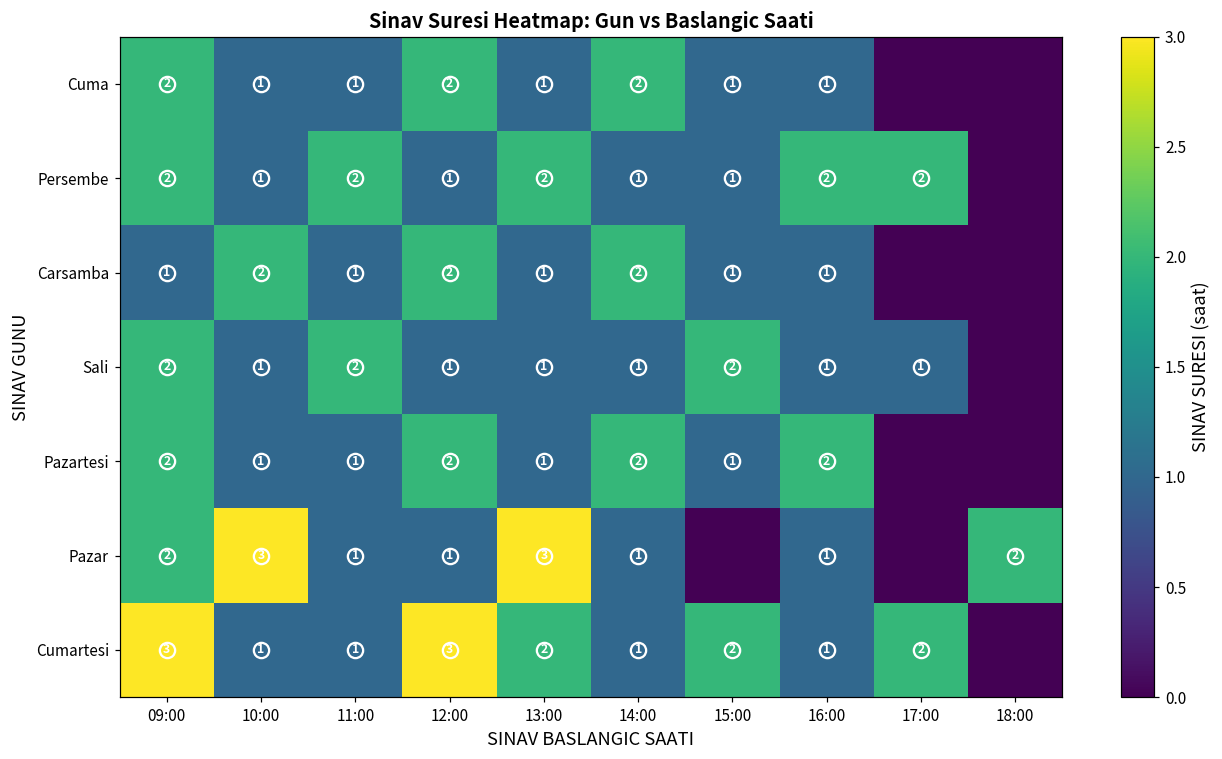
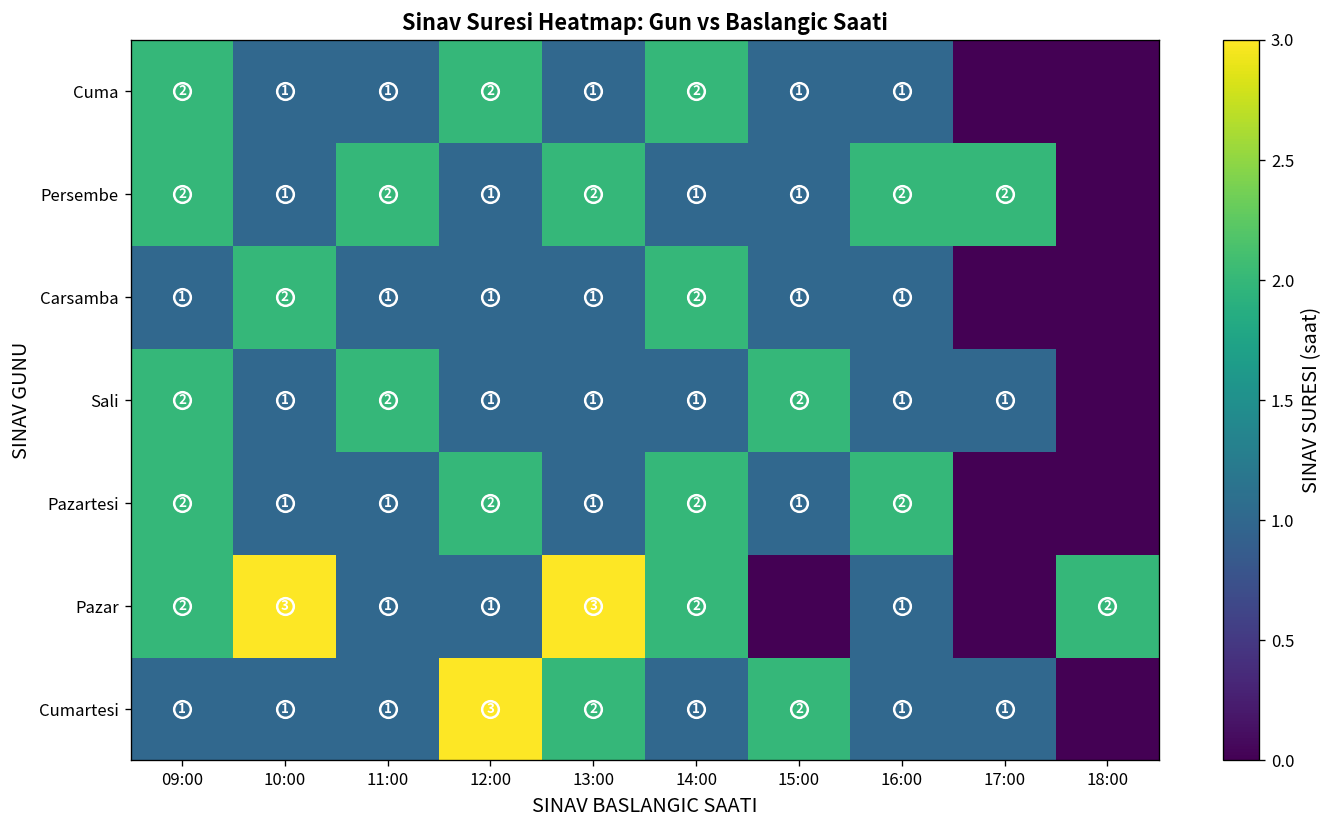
  {
    "Carsamba": {
-     "12:00": 2
+     "12:00": 1
    },
    "Pazar": {
-     "14:00": 1
+     "14:00": 2
    },
    "Cumartesi": {
-     "09:00": 3,
-     "17:00": 2
+     "09:00": 1,
+     "17:00": 1
    }
  }
